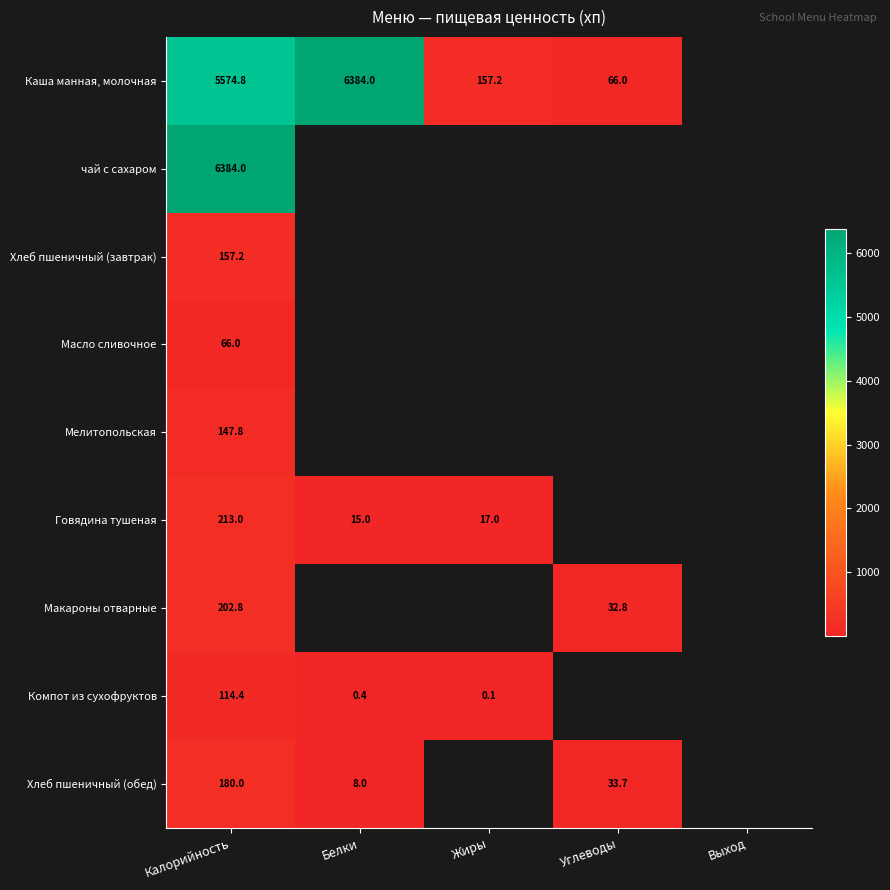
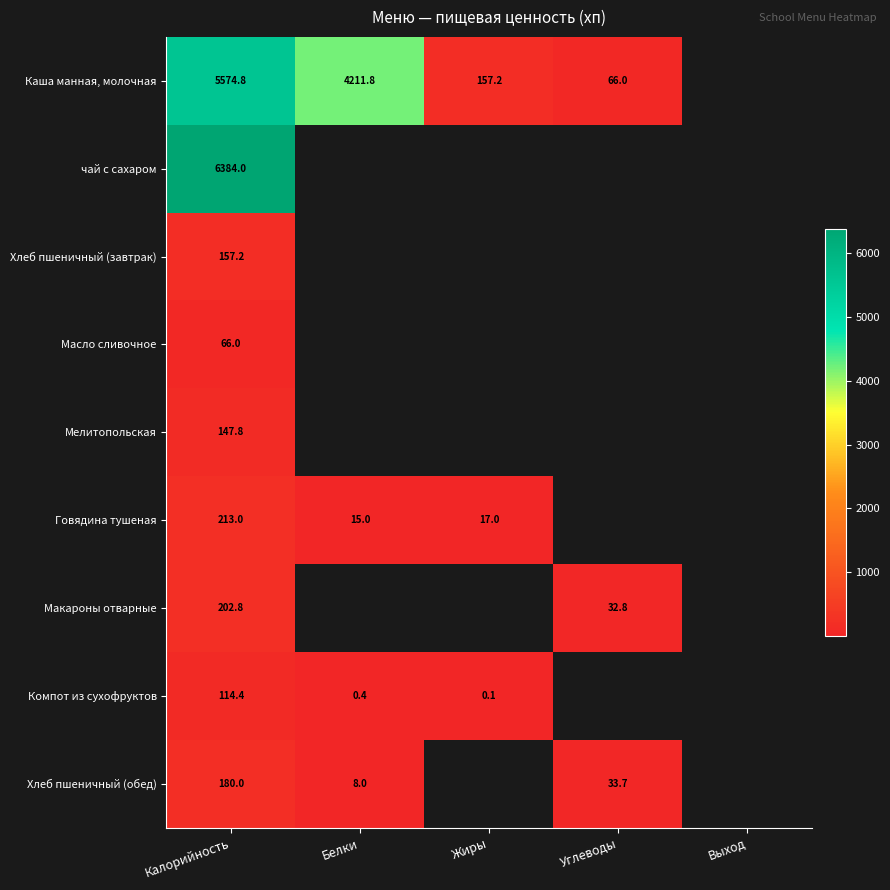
  {
    "Каша манная, молочная": {
      "Калорийность": 5574.8,
-     "Белки": 6384.0,
+     "Белки": 4211.8,
      "Жиры": 157.2,
      "Углеводы": 66.0
    },
    "чай с сахаром": {
      "Калорийность": 6384.0
    },
    "Хлеб пшеничный (завтрак)": {
      "Калорийность": 157.2
    },
    "Масло сливочное": {
      "Калорийность": 66.0
    },
    "Мелитопольская": {
      "Калорийность": 147.8
    },
    "Говядина тушеная": {
      "Калорийность": 213.0,
      "Белки": 15.0,
      "Жиры": 17.0
    },
    "Макароны отварные": {
      "Калорийность": 202.8,
      "Углеводы": 32.8
    },
    "Компот из сухофруктов": {
      "Калорийность": 114.4,
      "Белки": 0.4,
      "Жиры": 0.1
    },
    "Хлеб пшеничный (обед)": {
      "Калорийность": 180.0,
      "Белки": 8.0,
      "Углеводы": 33.7
    }
  }
